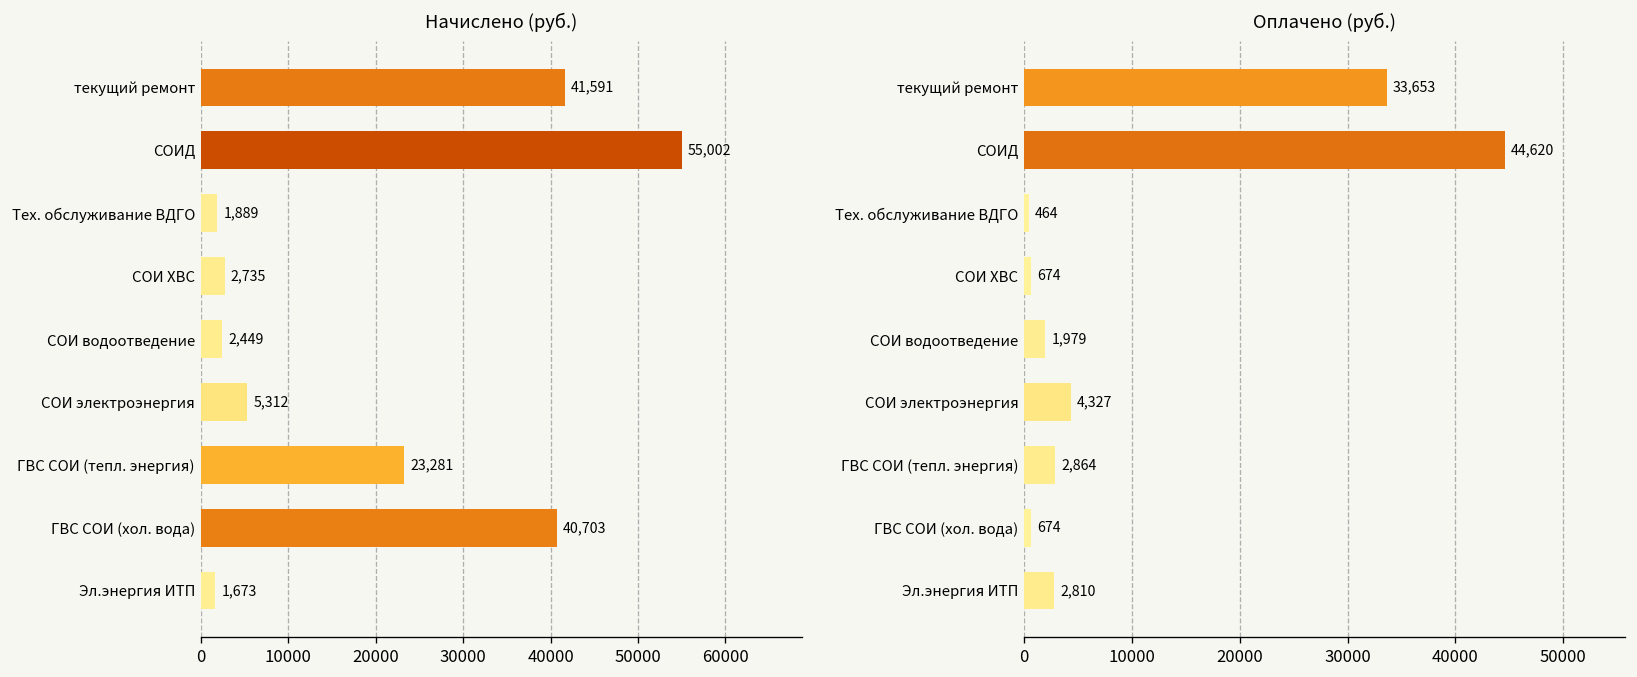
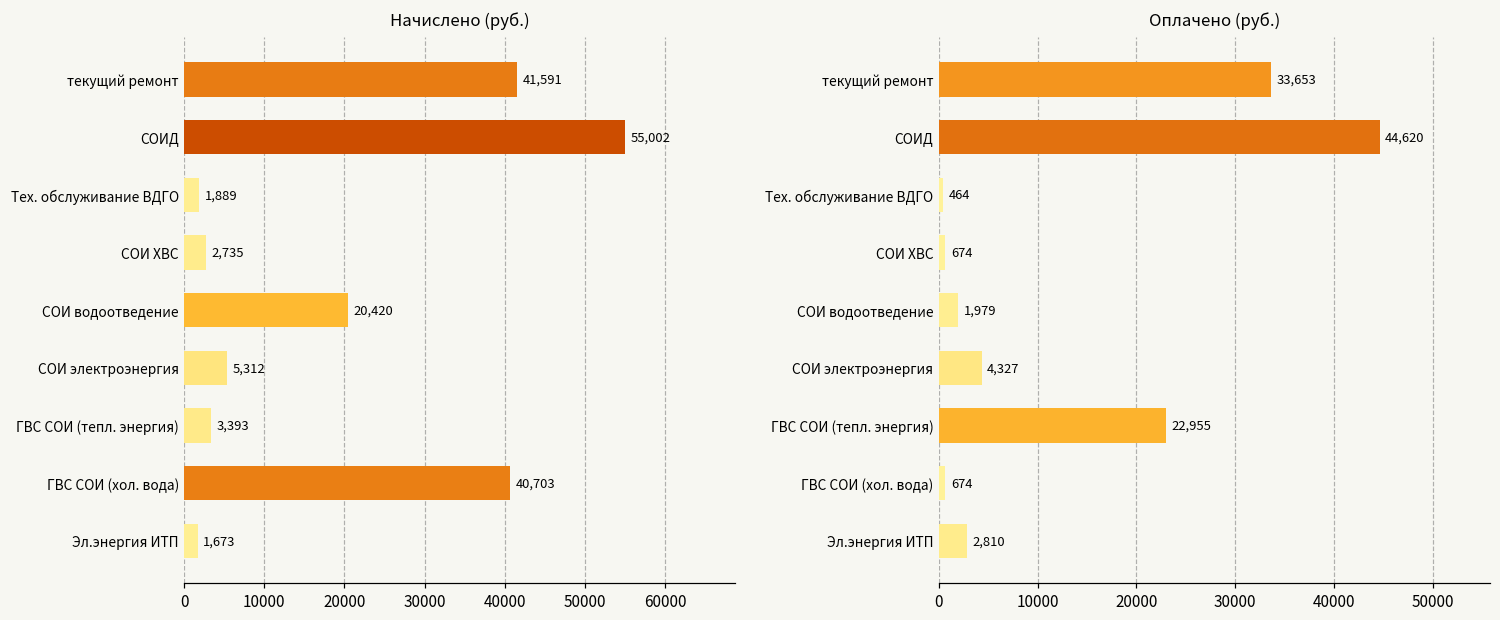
  {
    "Начислено (руб.)": {
      "текущий ремонт": "41,591",
      "СОИД": "55,002",
      "Тех. обслуживание ВДГО": "1,889",
      "СОИ ХВС": "2,735",
-     "СОИ водоотведение": "2,449",
+     "СОИ водоотведение": "20,420",
      "СОИ электроэнергия": "5,312",
-     "ГВС СОИ (тепл. энергия)": "23,281",
+     "ГВС СОИ (тепл. энергия)": "3,393",
      "ГВС СОИ (хол. вода)": "40,703",
      "Эл.энергия ИТП": "1,673"
    },
    "Оплачено (руб.)": {
      "текущий ремонт": "33,653",
      "СОИД": "44,620",
      "Тех. обслуживание ВДГО": "464",
      "СОИ ХВС": "674",
      "СОИ водоотведение": "1,979",
      "СОИ электроэнергия": "4,327",
-     "ГВС СОИ (тепл. энергия)": "2,864",
+     "ГВС СОИ (тепл. энергия)": "22,955",
      "ГВС СОИ (хол. вода)": "674",
      "Эл.энергия ИТП": "2,810"
    }
  }
